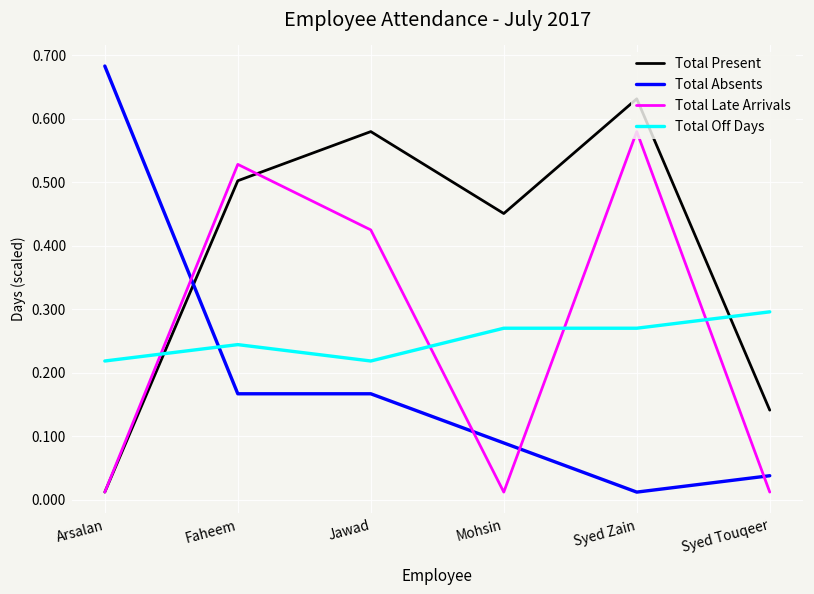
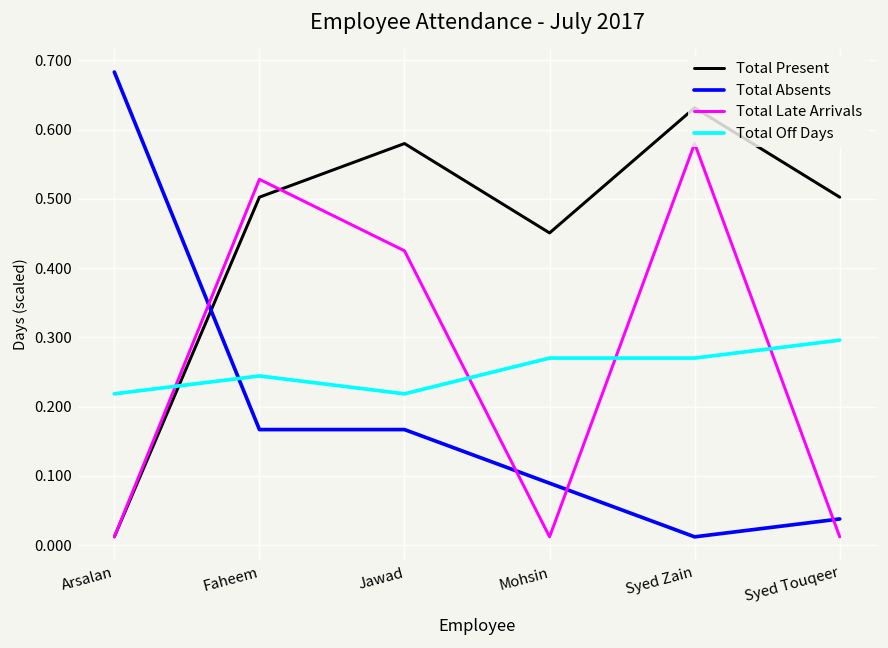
  {
    "Total Present": {
      "Faheem": 0.50,
      "Jawad": 0.58,
      "Mohsin": 0.45,
-     "Syed Touqeer": 0.14
+     "Syed Touqeer": 0.50
    },
    "Total Absents": {
      "Arsalan": 0.68,
      "Faheem": 0.17,
      "Jawad": 0.17,
      "Mohsin": 0.09,
      "Syed Zain": 0.01,
      "Syed Touqeer": 0.04
    },
    "Total Late Arrivals": {
      "Faheem": 0.53,
      "Jawad": 0.42,
      "Mohsin": 0.01,
      "Syed Touqeer": 0.01
    },
    "Total Off Days": {
      "Arsalan": 0.22,
      "Faheem": 0.24,
      "Jawad": 0.22,
      "Mohsin": 0.27,
      "Syed Zain": 0.27,
      "Syed Touqeer": 0.30
    }
  }
